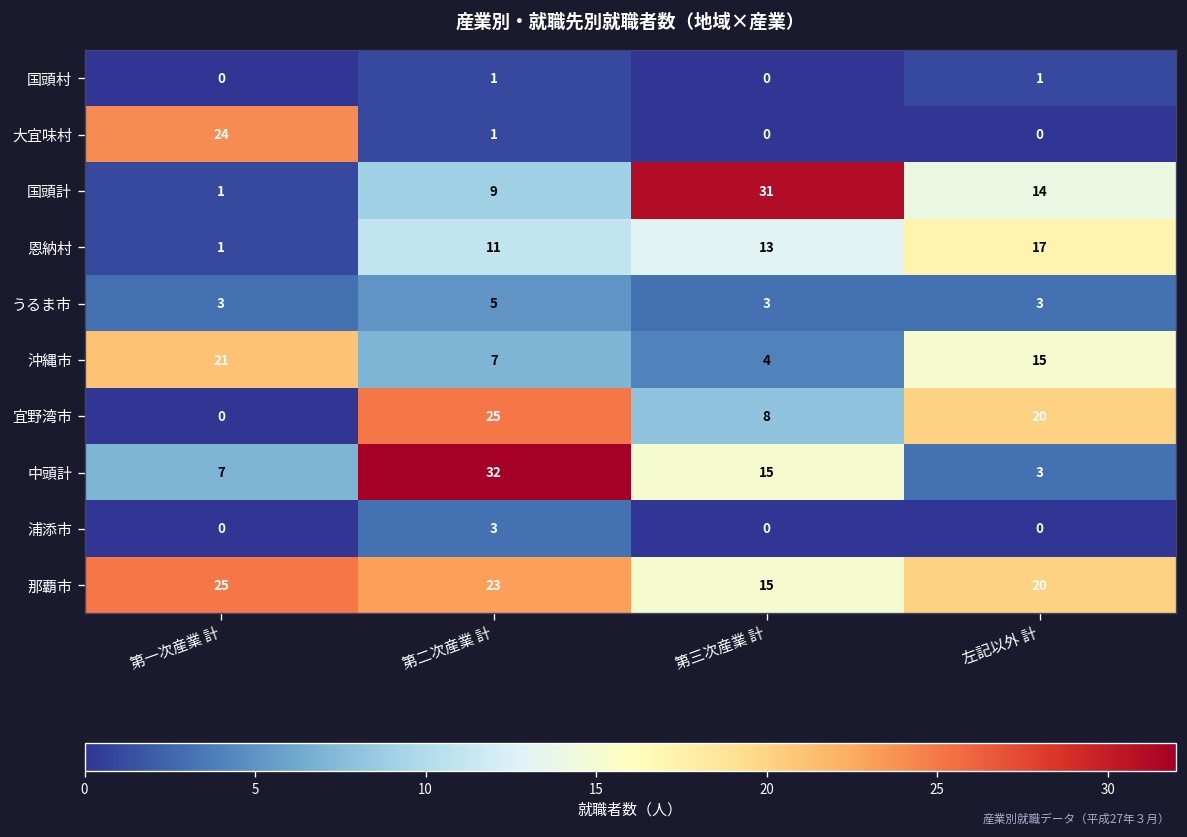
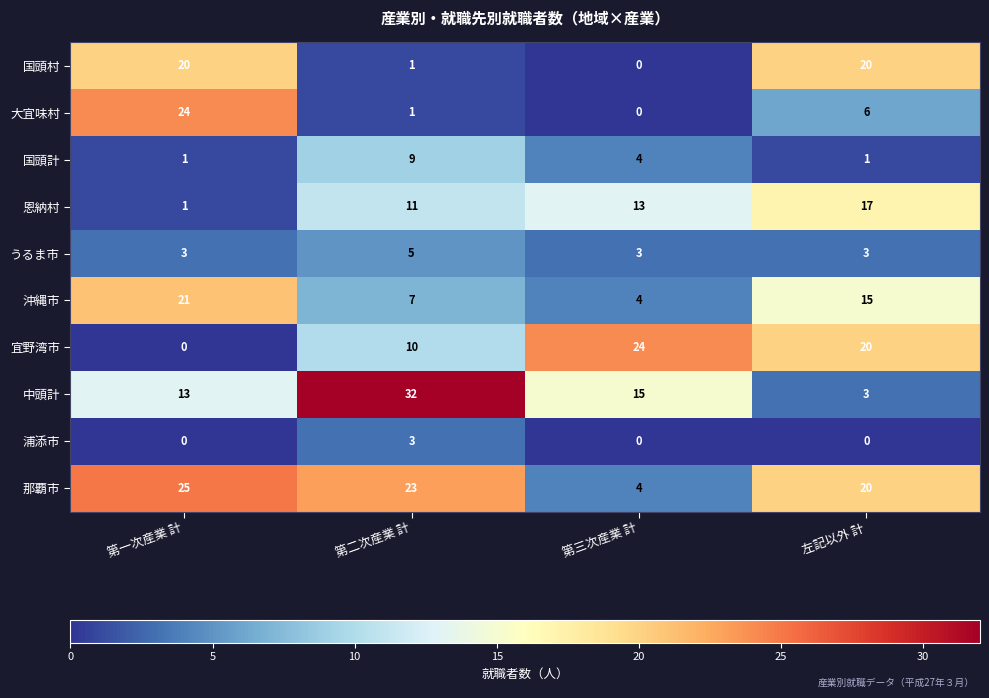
  {
    "国頭村": {
-     "第一次産業 計": 0,
+     "第一次産業 計": 20,
      "第二次産業 計": 1,
      "第三次産業 計": 0,
-     "左記以外 計": 1
+     "左記以外 計": 20
    },
    "大宜味村": {
      "第一次産業 計": 24,
      "第二次産業 計": 1,
      "第三次産業 計": 0,
-     "左記以外 計": 0
+     "左記以外 計": 6
    },
    "国頭計": {
      "第一次産業 計": 1,
      "第二次産業 計": 9,
-     "第三次産業 計": 31,
-     "左記以外 計": 14
+     "第三次産業 計": 4,
+     "左記以外 計": 1
    },
    "恩納村": {
      "第一次産業 計": 1,
      "第二次産業 計": 11,
      "第三次産業 計": 13,
      "左記以外 計": 17
    },
    "うるま市": {
      "第一次産業 計": 3,
      "第二次産業 計": 5,
      "第三次産業 計": 3,
      "左記以外 計": 3
    },
    "沖縄市": {
      "第一次産業 計": 21,
      "第二次産業 計": 7,
      "第三次産業 計": 4,
      "左記以外 計": 15
    },
    "宜野湾市": {
      "第一次産業 計": 0,
-     "第二次産業 計": 25,
-     "第三次産業 計": 8,
+     "第二次産業 計": 10,
+     "第三次産業 計": 24,
      "左記以外 計": 20
    },
    "中頭計": {
-     "第一次産業 計": 7,
+     "第一次産業 計": 13,
      "第二次産業 計": 32,
      "第三次産業 計": 15,
      "左記以外 計": 3
    },
    "浦添市": {
      "第一次産業 計": 0,
      "第二次産業 計": 3,
      "第三次産業 計": 0,
      "左記以外 計": 0
    },
    "那覇市": {
      "第一次産業 計": 25,
      "第二次産業 計": 23,
-     "第三次産業 計": 15,
+     "第三次産業 計": 4,
      "左記以外 計": 20
    }
  }
